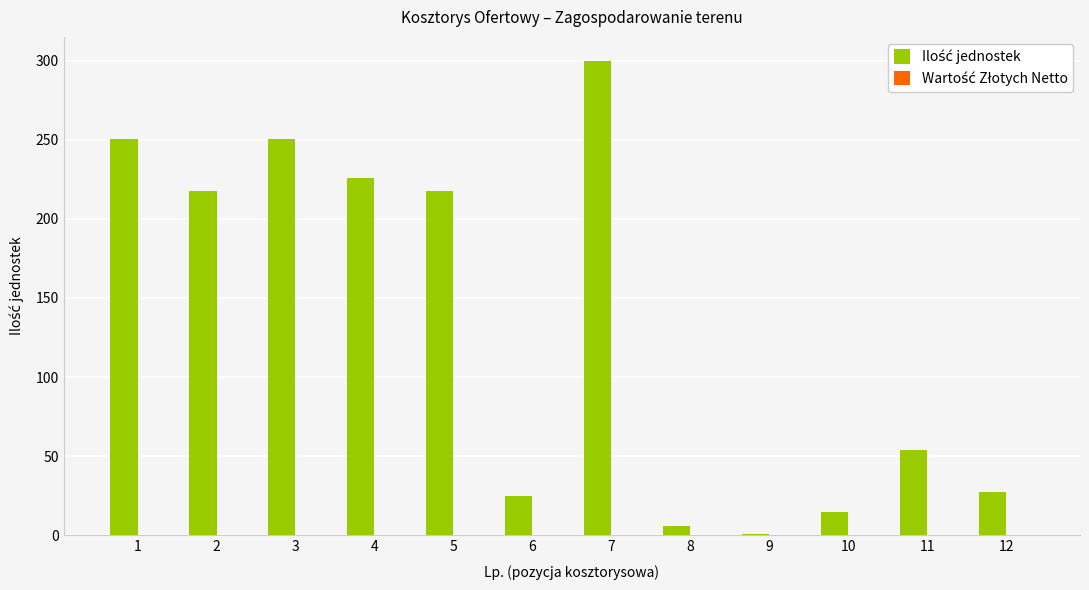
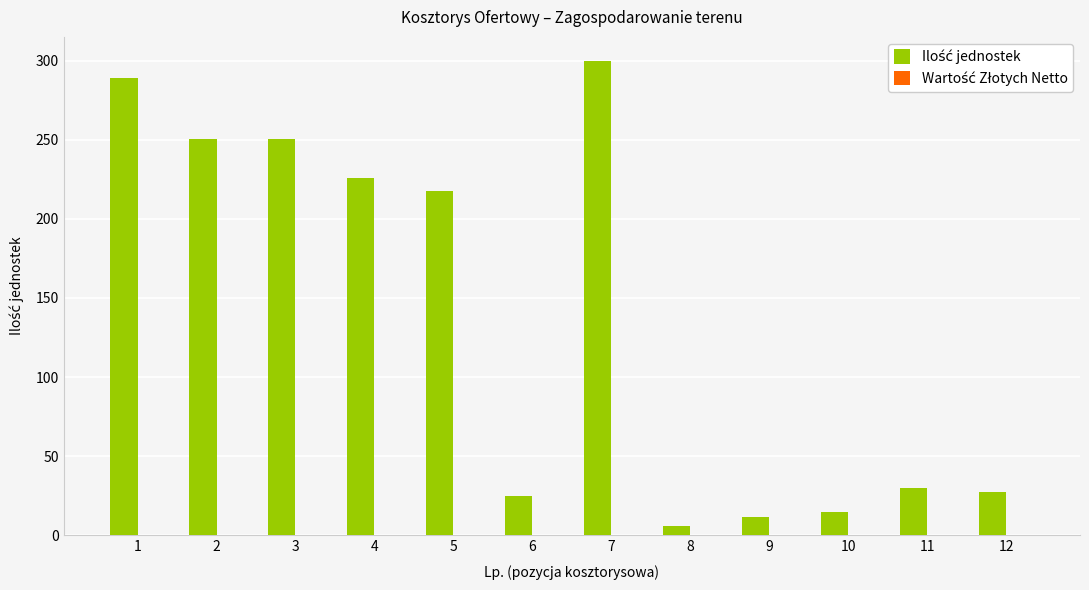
  {
    "Ilość jednostek": {
-     "1": 250,
-     "2": 217,
+     "1": 289,
+     "2": 250,
      "3": 250,
      "4": 226,
      "5": 218,
      "6": 25,
      "7": 300,
      "8": 6,
-     "9": 1,
+     "9": 11,
      "10": 15,
-     "11": 54,
+     "11": 30,
      "12": 27
    },
    "Wartość Złotych Netto": {
      "1": 0,
      "2": 0,
      "3": 0,
      "4": 0,
      "5": 0,
      "6": 0,
      "7": 0,
      "8": 0,
      "9": 0,
      "10": 0,
      "11": 0,
      "12": 0
    }
  }
